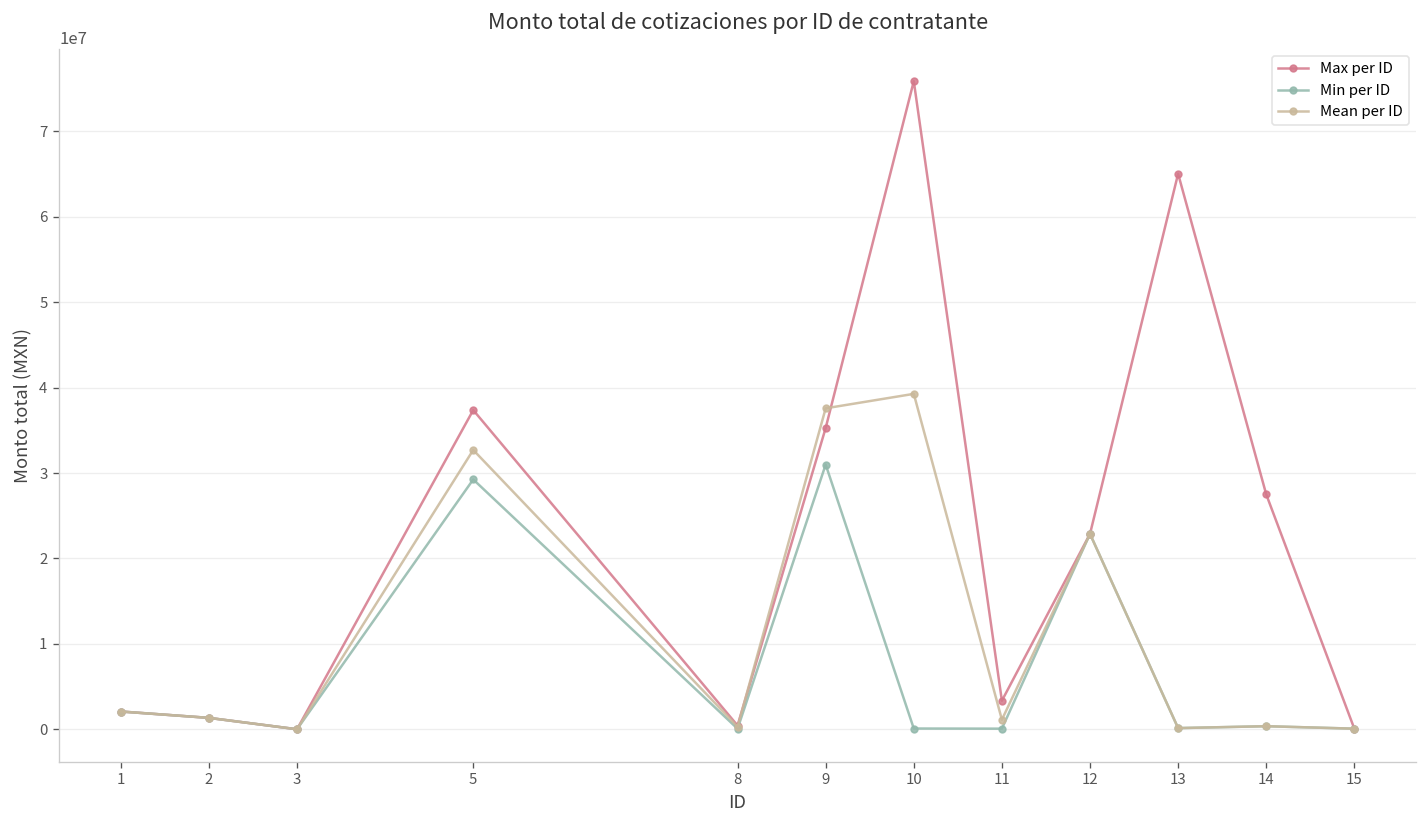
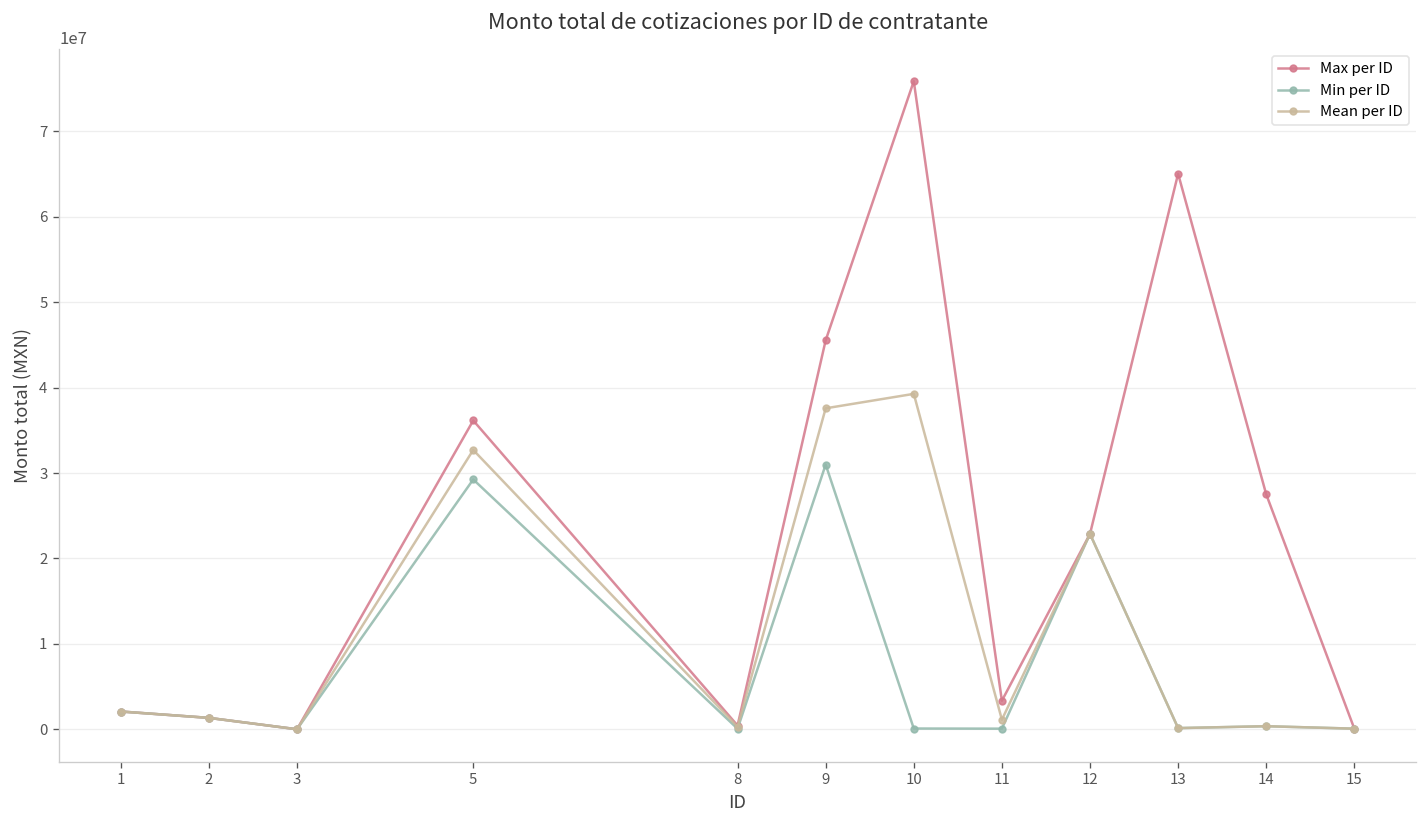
  {
    "Max per ID": {
-     "5": 37000000,
-     "9": 35000000,
+     "5": 36000000,
+     "9": 46000000,
      "10": 76000000,
      "11": 3000000,
      "13": 65000000,
      "14": 28000000
    }
  }
